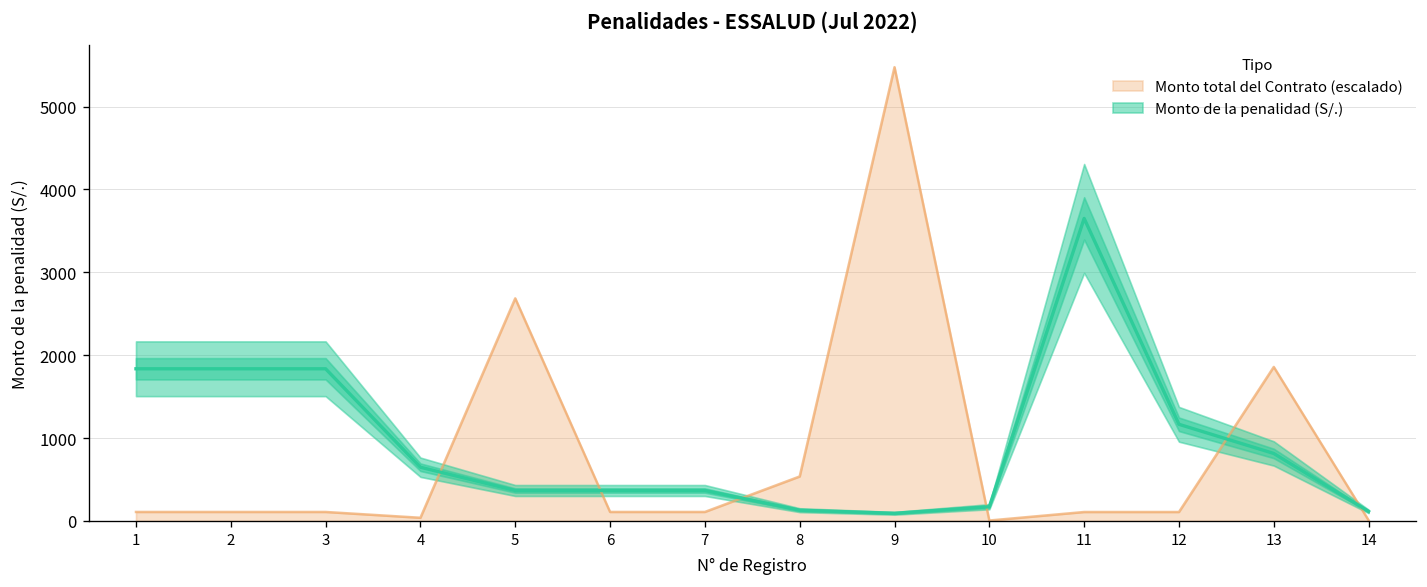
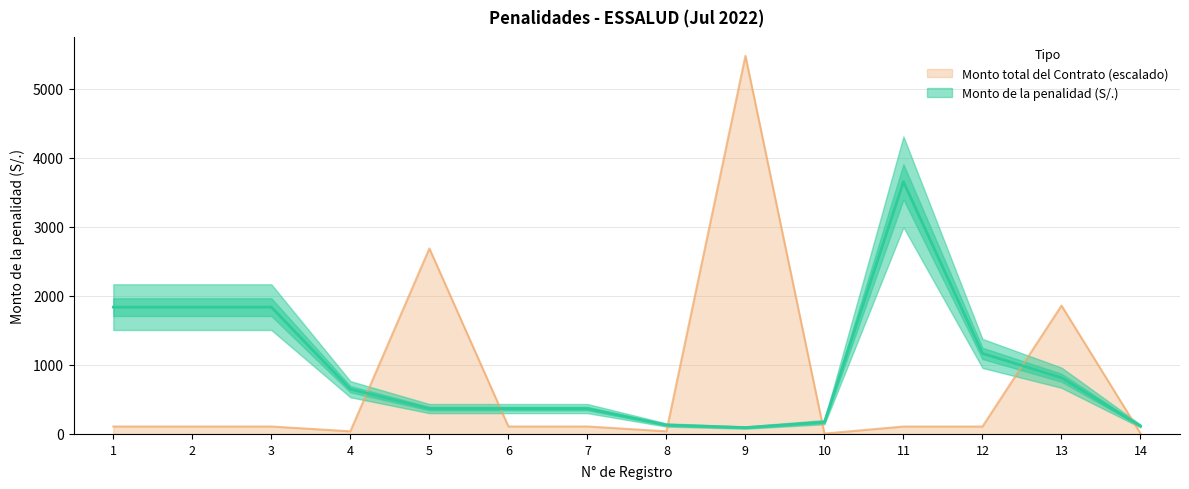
  {
    "Monto total del Contrato (escalado)": {
      "1": 100,
      "2": 100,
      "3": 100,
      "4": 0,
      "5": 2700,
      "6": 100,
      "7": 100,
-     "8": 500,
+     "8": 0,
      "9": 5500,
      "10": 0,
      "11": 100,
      "12": 100,
      "13": 1900,
      "14": 0
    }
  }
